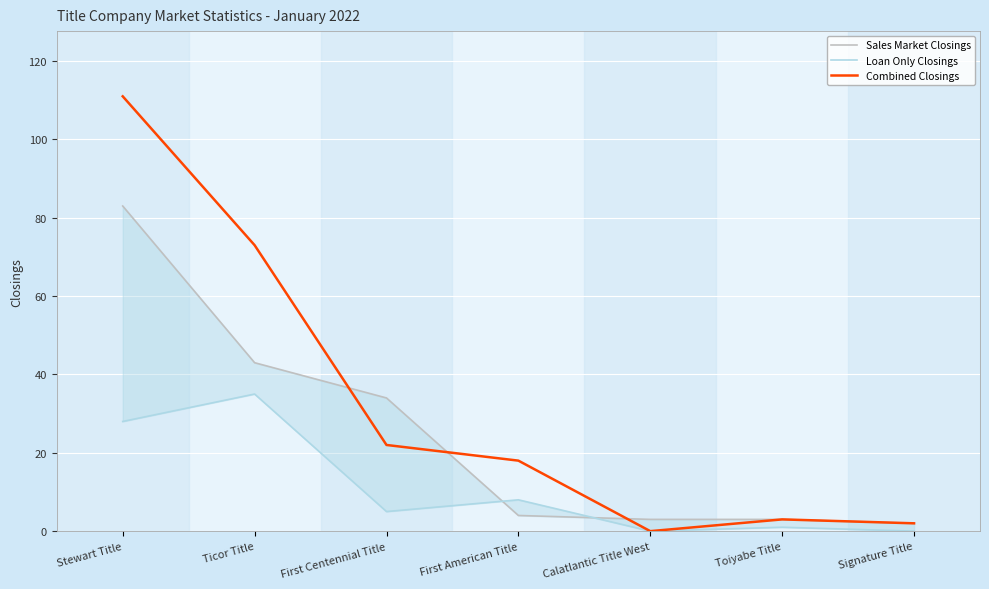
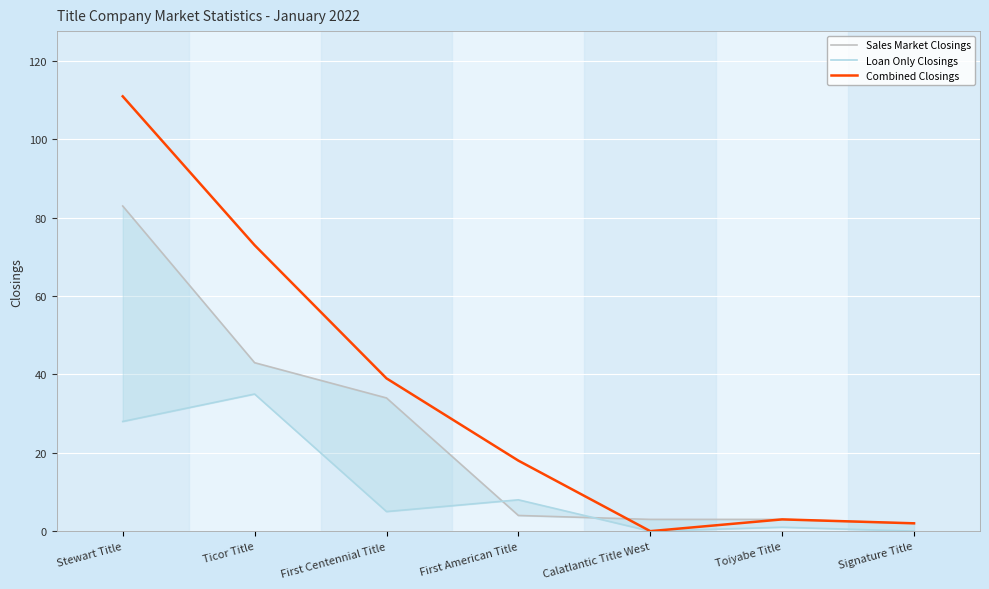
  {
    "Combined Closings": {
      "Stewart Title": 111,
      "Ticor Title": 73,
-     "First Centennial Title": 22,
+     "First Centennial Title": 39,
      "First American Title": 18
    }
  }
